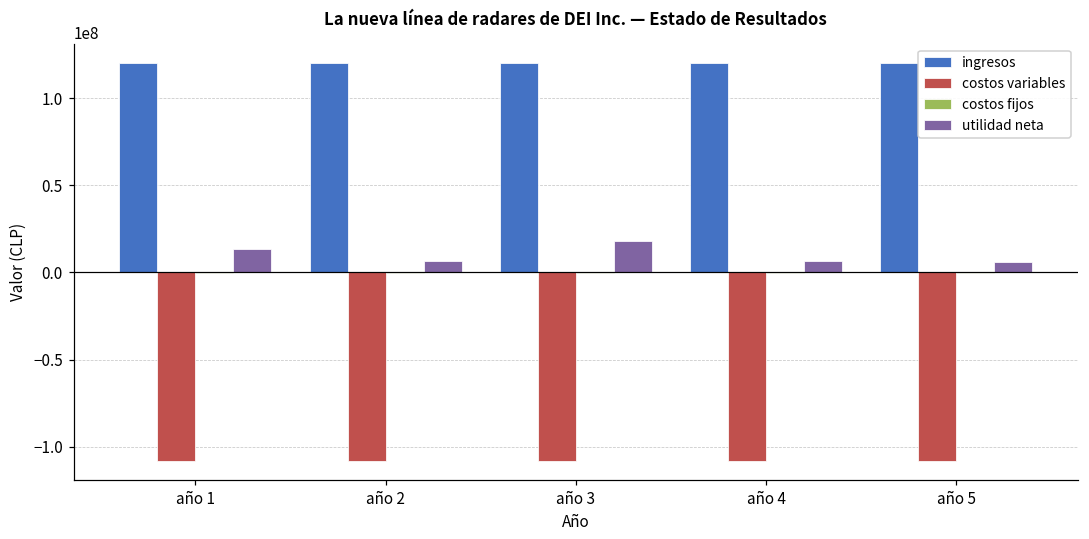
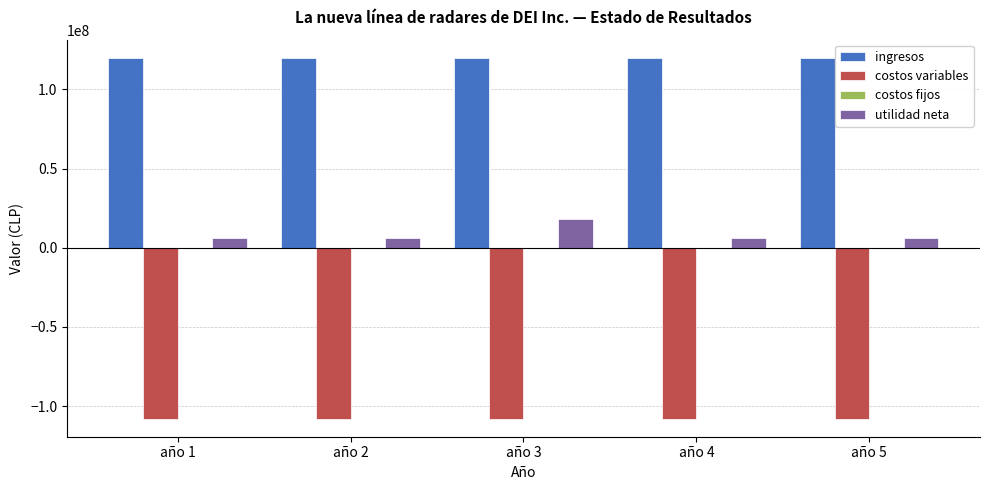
  {
    "ingresos": {
      "año 1": 120000000,
      "año 2": 120000000,
      "año 3": 120000000,
      "año 4": 120000000,
      "año 5": 120000000
    },
    "costos variables": {
      "año 1": -108000000,
      "año 2": -108000000,
      "año 3": -108000000,
      "año 4": -108000000,
      "año 5": -108000000
    },
    "utilidad neta": {
-     "año 1": 14000000,
+     "año 1": 6000000,
      "año 2": 6000000,
      "año 3": 18000000,
      "año 4": 6000000,
      "año 5": 6000000
    }
  }
